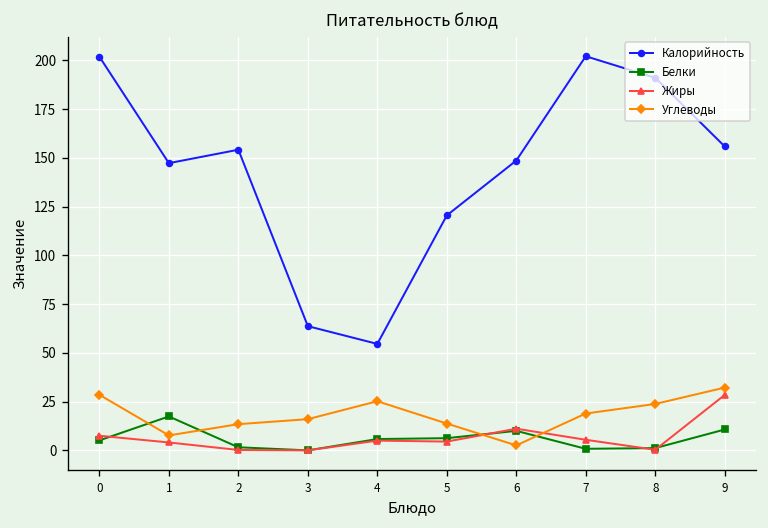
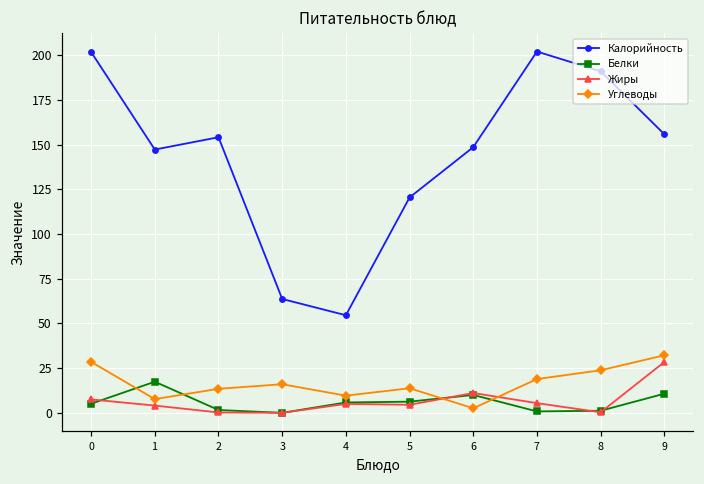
  {
    "Калорийность": {
      "0": 202,
      "1": 147,
      "2": 154,
      "3": 64,
      "4": 55,
      "5": 121,
      "6": 149,
      "7": 202,
      "9": 156
    },
    "Белки": {
      "0": 5,
      "1": 17,
      "5": 6,
      "7": 1,
      "9": 11
    },
    "Жиры": {
      "0": 8,
      "1": 4,
      "5": 5,
      "7": 5,
      "9": 28
    },
    "Углеводы": {
      "0": 29,
      "1": 8,
      "2": 13,
      "3": 16,
-     "4": 25,
+     "4": 10,
      "5": 14,
      "6": 3,
      "7": 19,
      "8": 24,
      "9": 32
    }
  }
